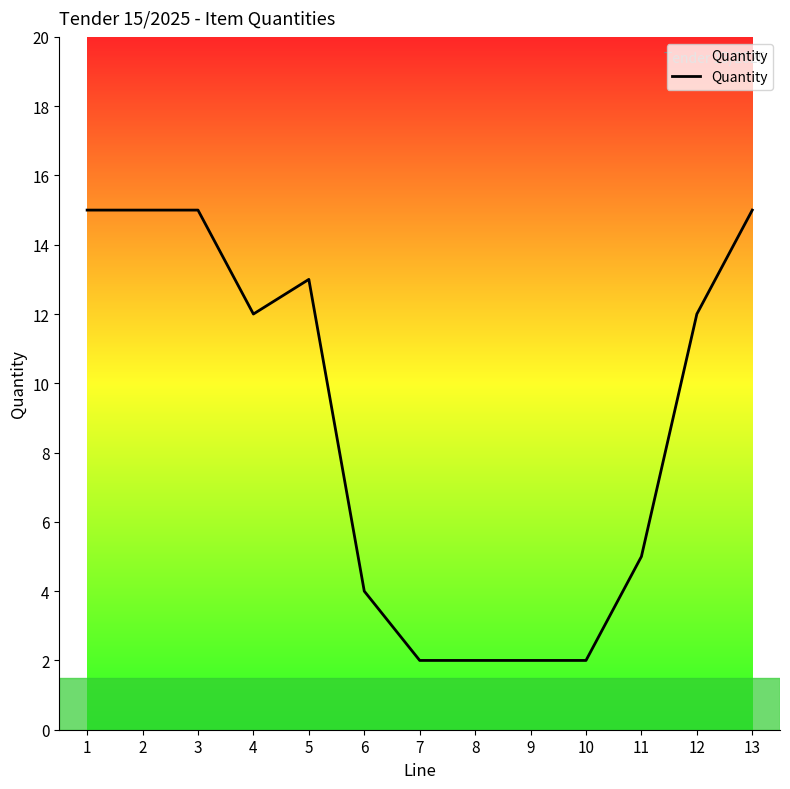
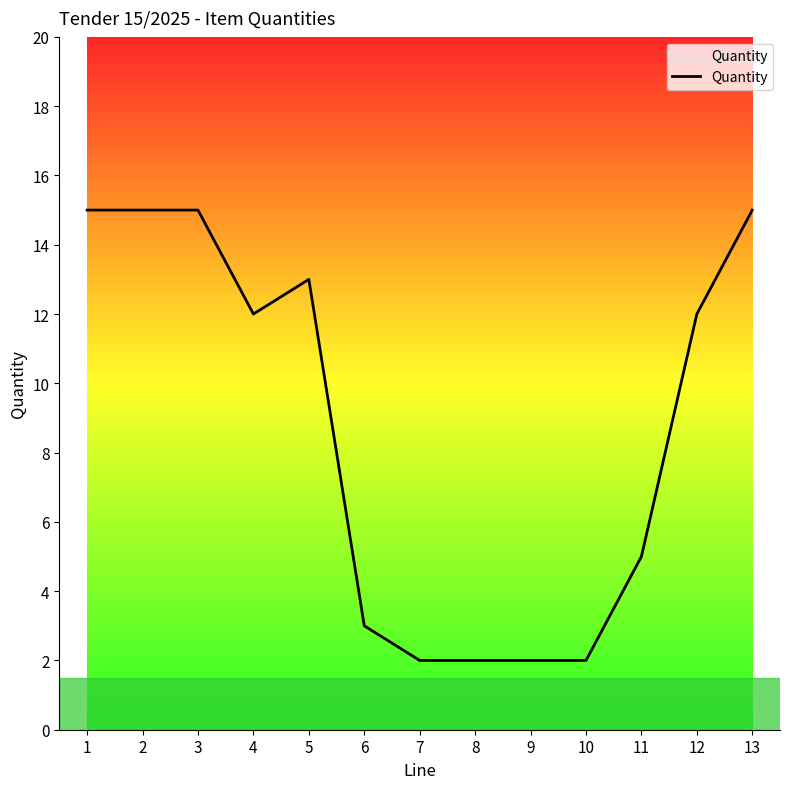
  {
    "1": 15,
    "2": 15,
    "3": 15,
    "4": 12,
    "5": 13,
-   "6": 4,
+   "6": 3,
    "7": 2,
    "8": 2,
    "9": 2,
    "10": 2,
    "11": 5,
    "12": 12,
    "13": 15
  }
